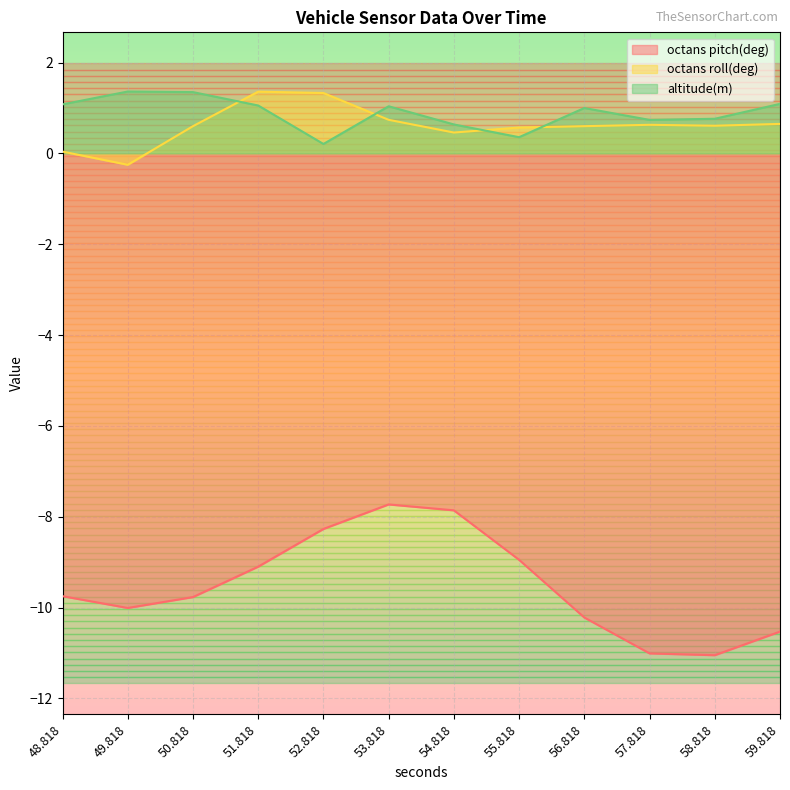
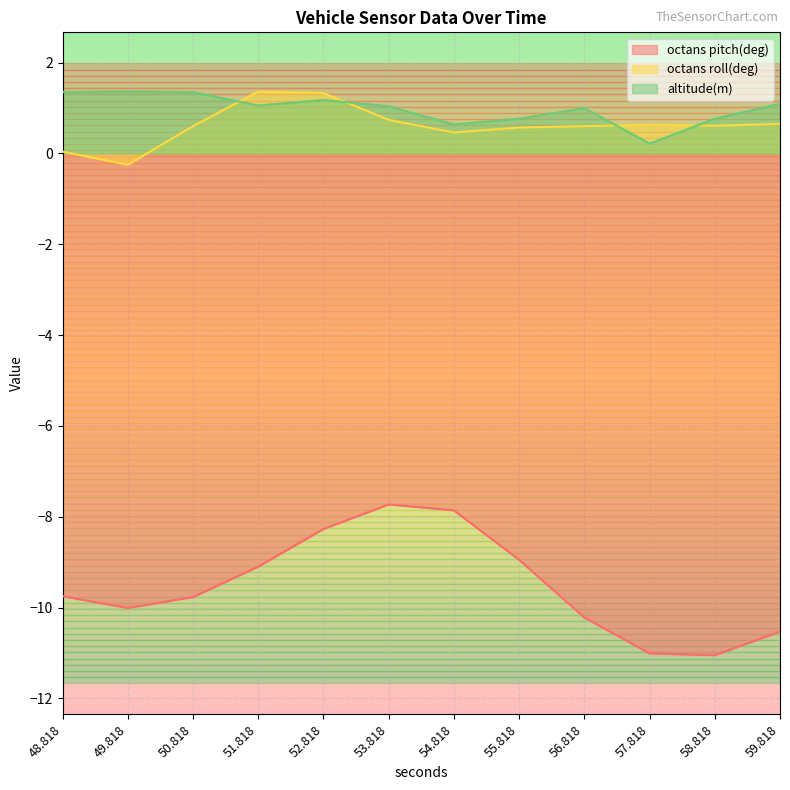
  {
    "altitude(m)": {
-     "48.818": 1.1,
+     "48.818": 1.4,
      "49.818": 1.4,
      "50.818": 1.4,
      "51.818": 1.1,
-     "52.818": 0.2,
+     "52.818": 1.2,
      "53.818": 1.0,
      "54.818": 0.6,
-     "55.818": 0.4,
+     "55.818": 0.8,
      "56.818": 1.0,
-     "57.818": 0.7,
+     "57.818": 0.2,
      "58.818": 0.8,
      "59.818": 1.1
    }
  }
